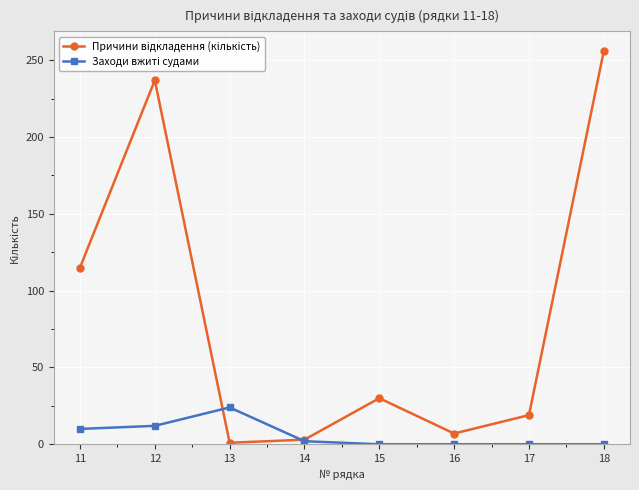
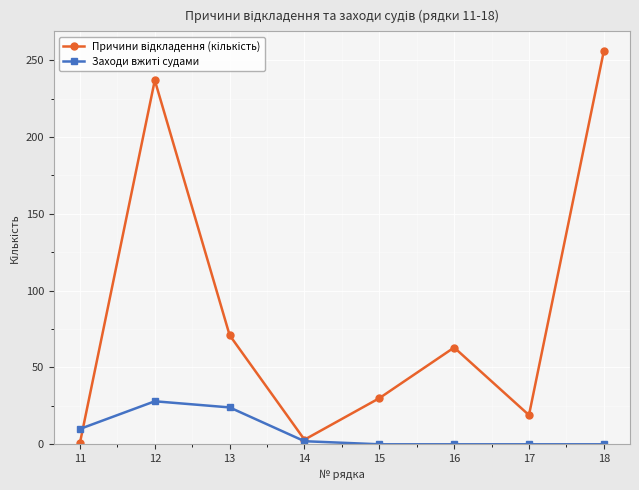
  {
    "Причини відкладення (кількість)": {
-     "11": 115,
+     "11": 1,
      "12": 237,
-     "13": 1,
+     "13": 71,
      "15": 30,
-     "16": 7,
+     "16": 63,
      "17": 19,
      "18": 256
    },
    "Заходи вжиті судами": {
      "11": 10,
-     "12": 12,
+     "12": 28,
      "13": 24,
      "15": 0,
      "16": 0,
      "17": 0,
      "18": 0
    }
  }
